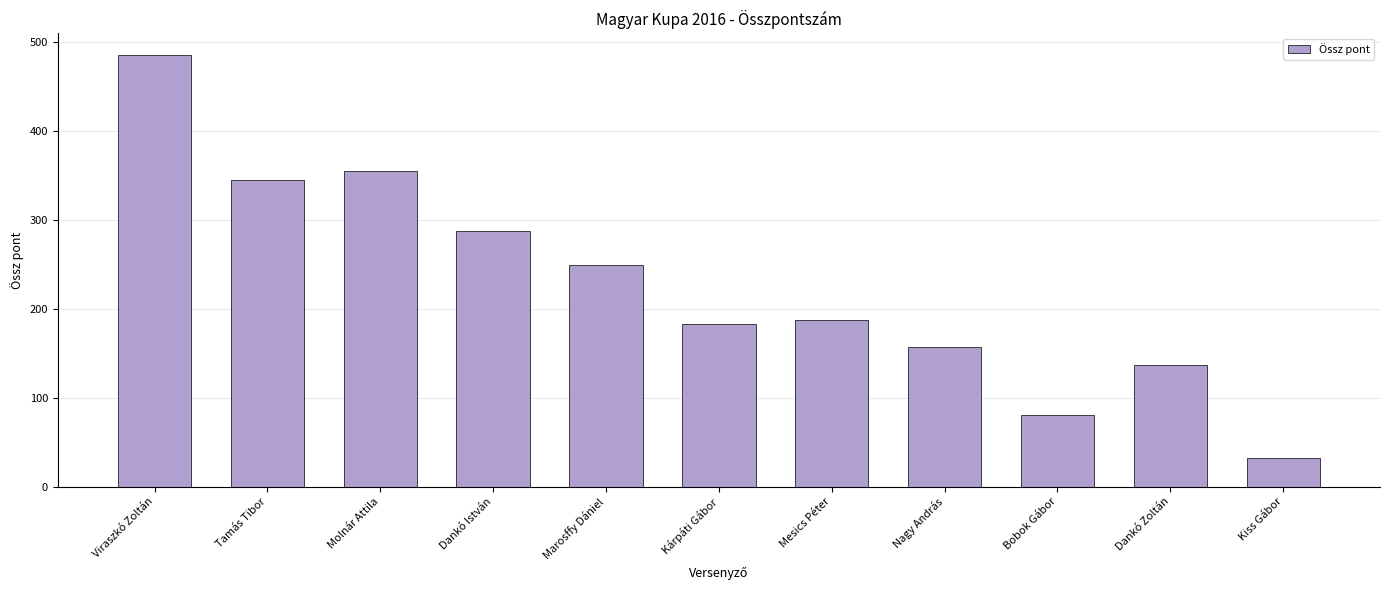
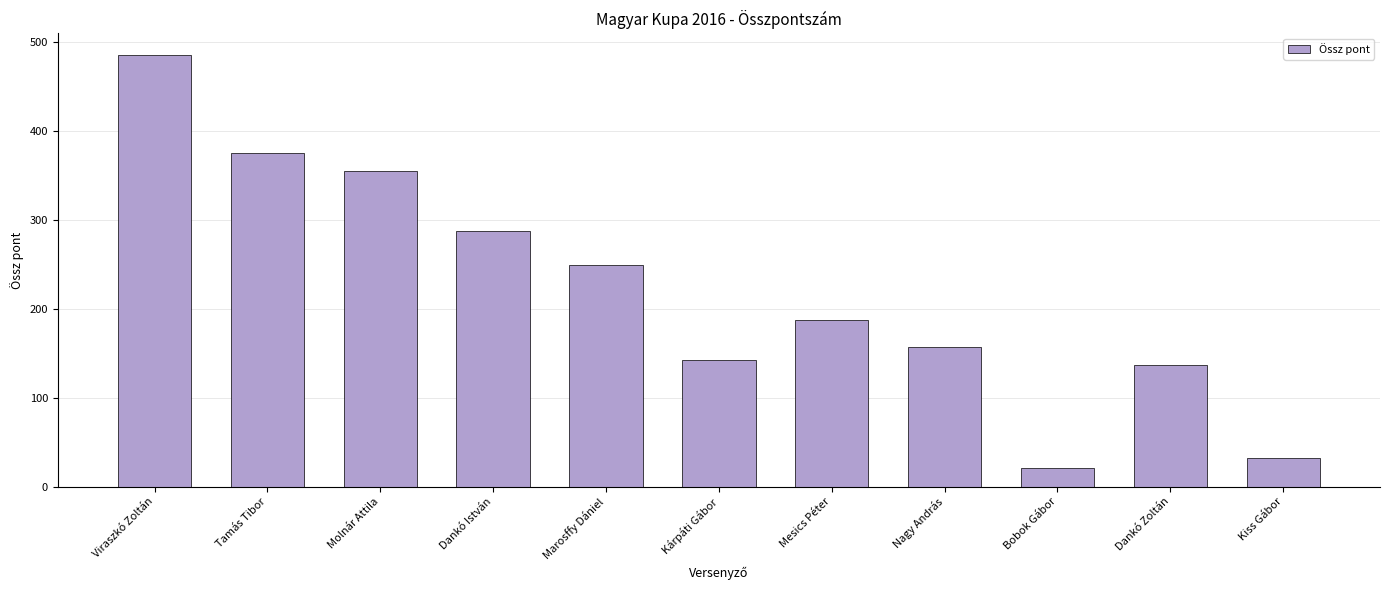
  {
    "Viraszkó Zoltán": 490,
-   "Tamás Tibor": 340,
+   "Tamás Tibor": 380,
    "Molnár Attila": 360,
    "Dankó István": 290,
    "Marosffy Dániel": 250,
-   "Kárpáti Gábor": 180,
+   "Kárpáti Gábor": 140,
    "Mesics Péter": 190,
    "Nagy András": 160,
-   "Bobok Gábor": 80,
+   "Bobok Gábor": 20,
    "Dankó Zoltán": 140,
    "Kiss Gábor": 30
  }
